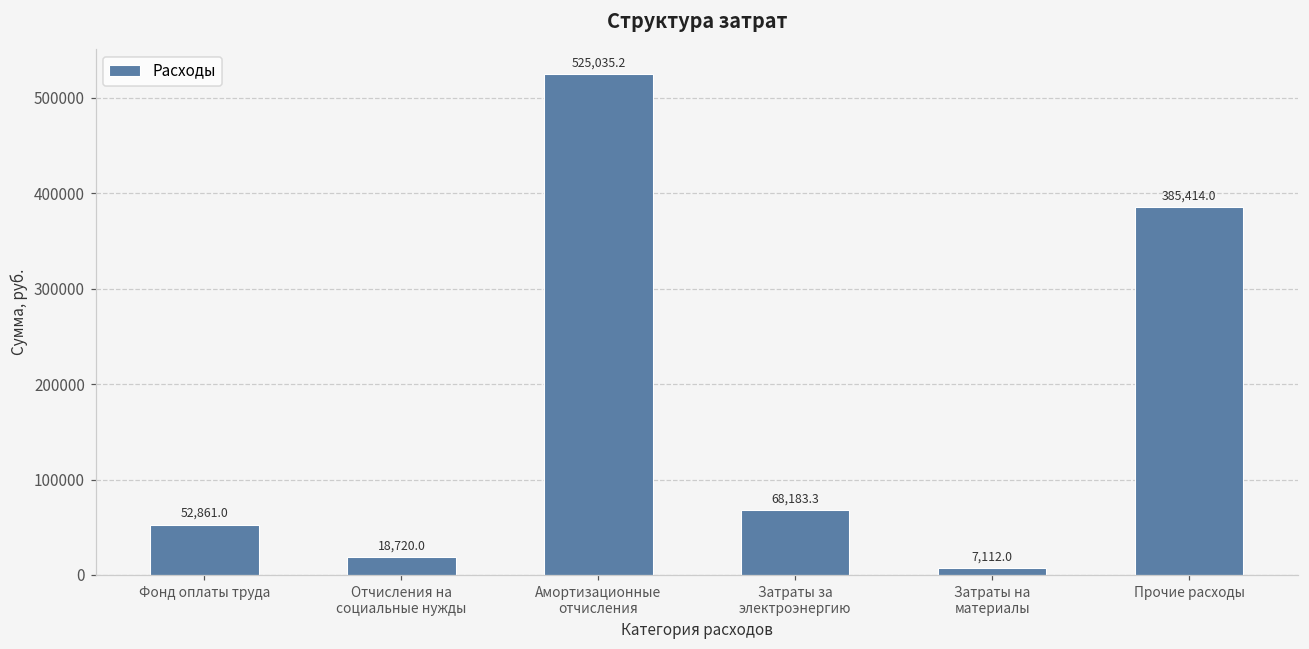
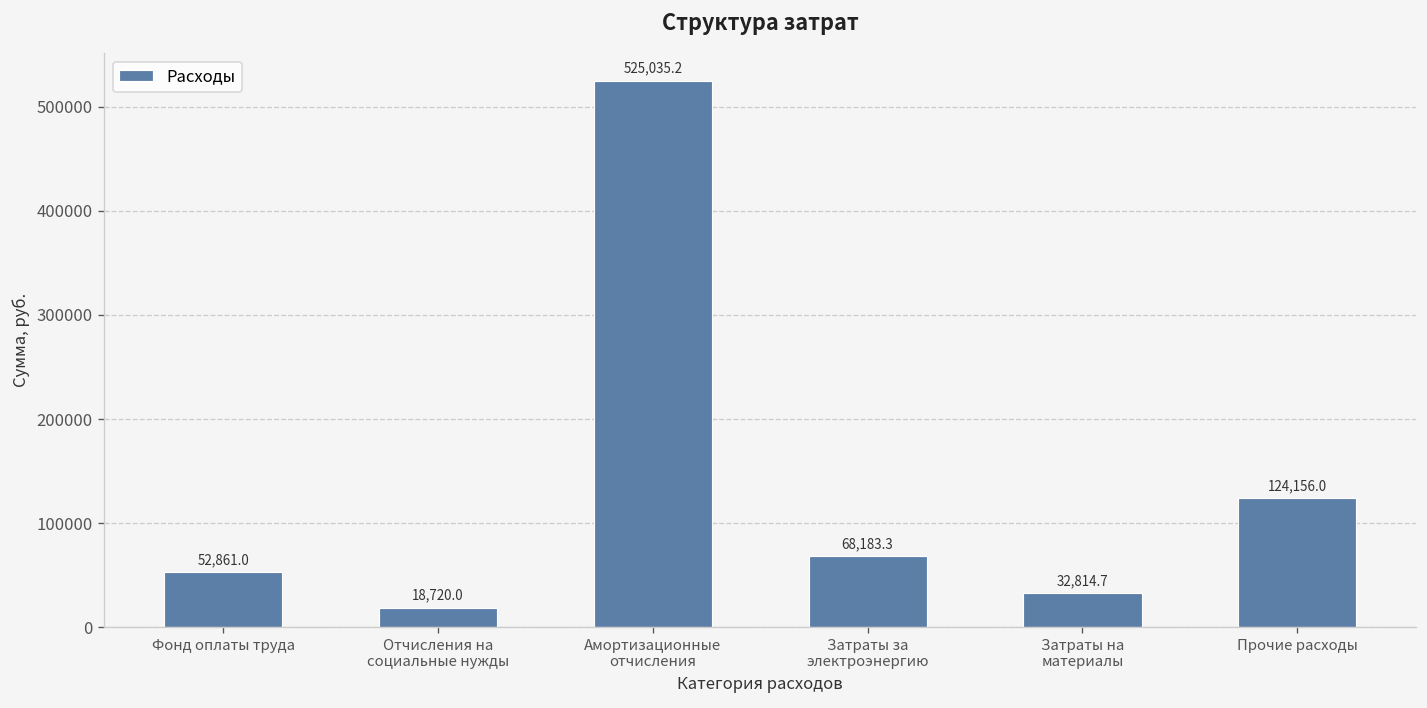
  {
    "Фонд оплаты труда": "52,861.0",
    "Отчисления на социальные нужды": "18,720.0",
    "Амортизационные отчисления": "525,035.2",
    "Затраты за электроэнергию": "68,183.3",
-   "Затраты на материалы": "7,112.0",
-   "Прочие расходы": "385,414.0"
+   "Затраты на материалы": "32,814.7",
+   "Прочие расходы": "124,156.0"
  }
